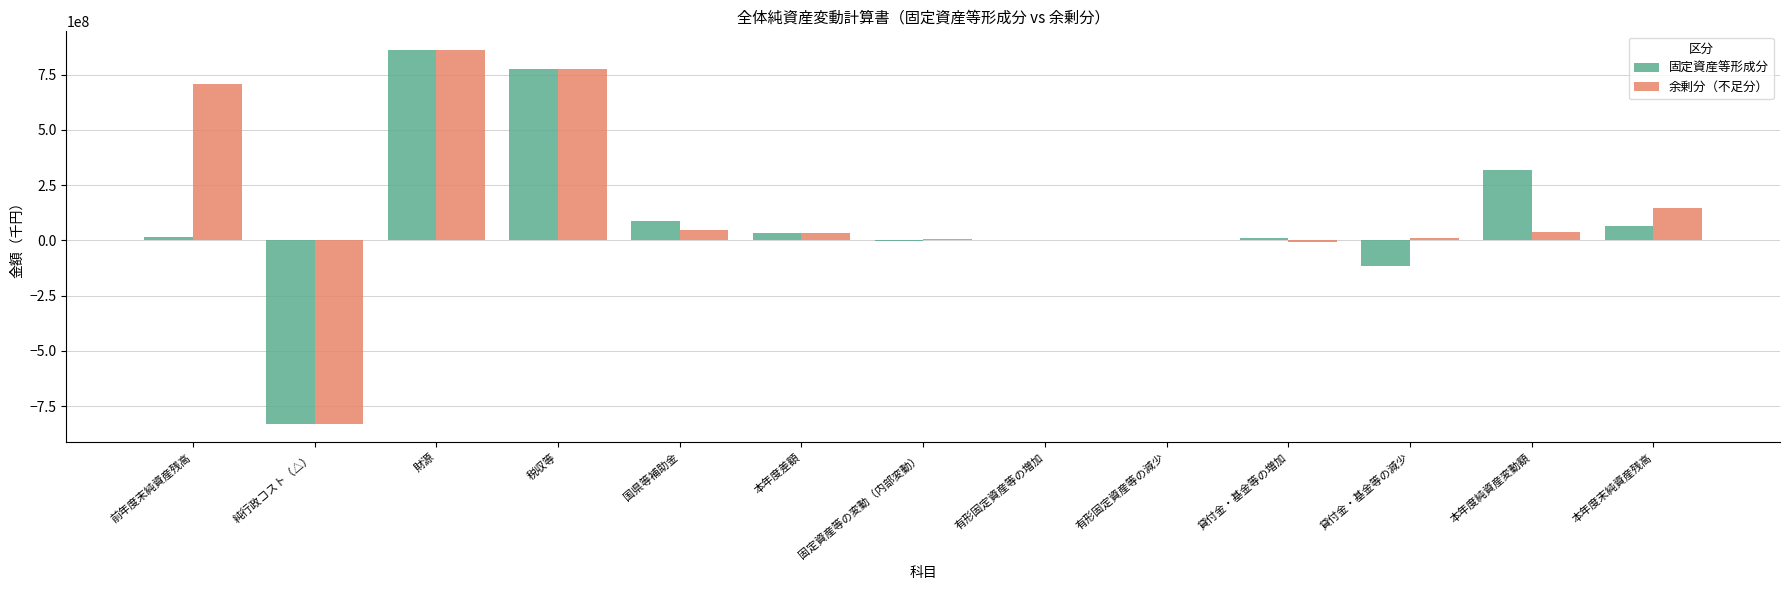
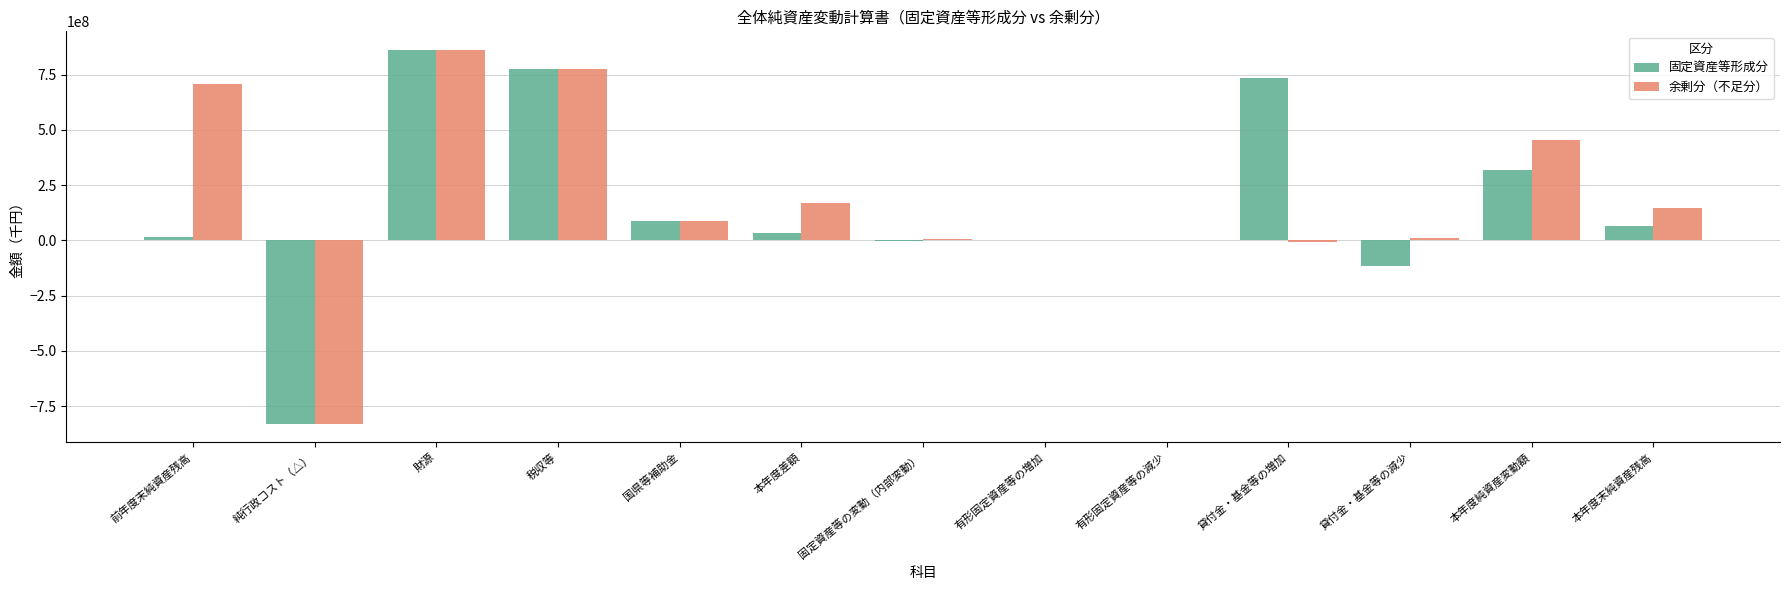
  {
    "固定資産等形成分": {
      "前年度末純資産残高": 10000000,
      "純行政コスト（△）": -830000000,
      "財源": 860000000,
      "税収等": 780000000,
      "国県等補助金": 90000000,
      "本年度差額": 30000000,
-     "貸付金・基金等の増加": 10000000,
+     "貸付金・基金等の増加": 730000000,
      "貸付金・基金等の減少": -120000000,
      "本年度純資産変動額": 320000000,
      "本年度末純資産残高": 60000000
    },
    "余剰分（不足分）": {
      "前年度末純資産残高": 710000000,
      "純行政コスト（△）": -830000000,
      "財源": 860000000,
      "税収等": 780000000,
-     "国県等補助金": 50000000,
-     "本年度差額": 30000000,
+     "国県等補助金": 90000000,
+     "本年度差額": 170000000,
      "貸付金・基金等の減少": 10000000,
-     "本年度純資産変動額": 40000000,
+     "本年度純資産変動額": 450000000,
      "本年度末純資産残高": 150000000
    }
  }
